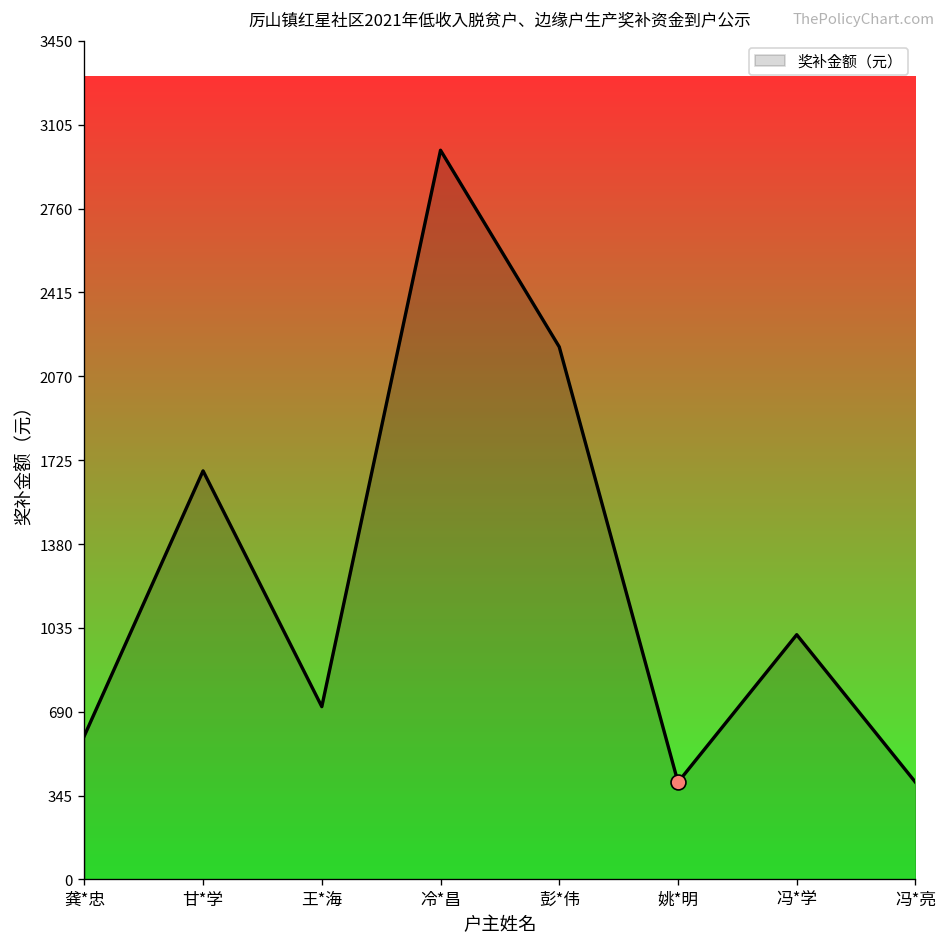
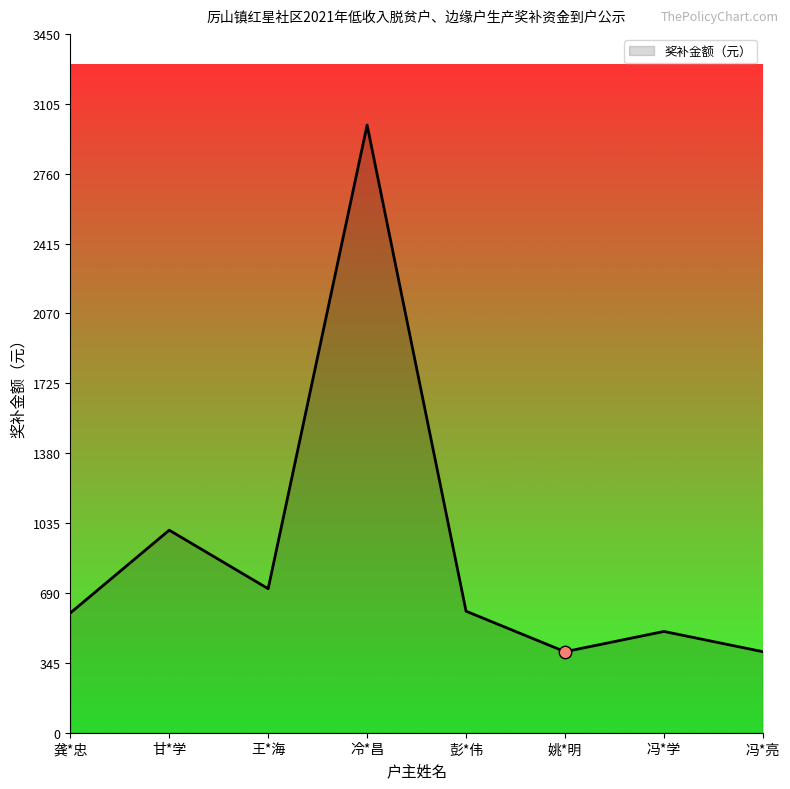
  {
    "奖补金额（元）": {
      "龚*忠": 590,
-     "甘*学": 1680,
+     "甘*学": 1000,
      "王*海": 710,
      "冷*昌": 3000,
-     "彭*伟": 2190,
-     "冯*学": 1010,
+     "彭*伟": 600,
+     "冯*学": 500,
      "冯*亮": 400
    }
  }
